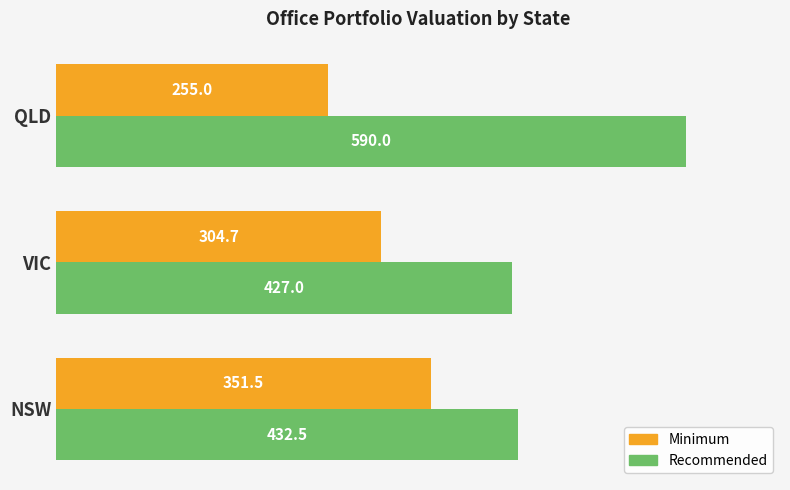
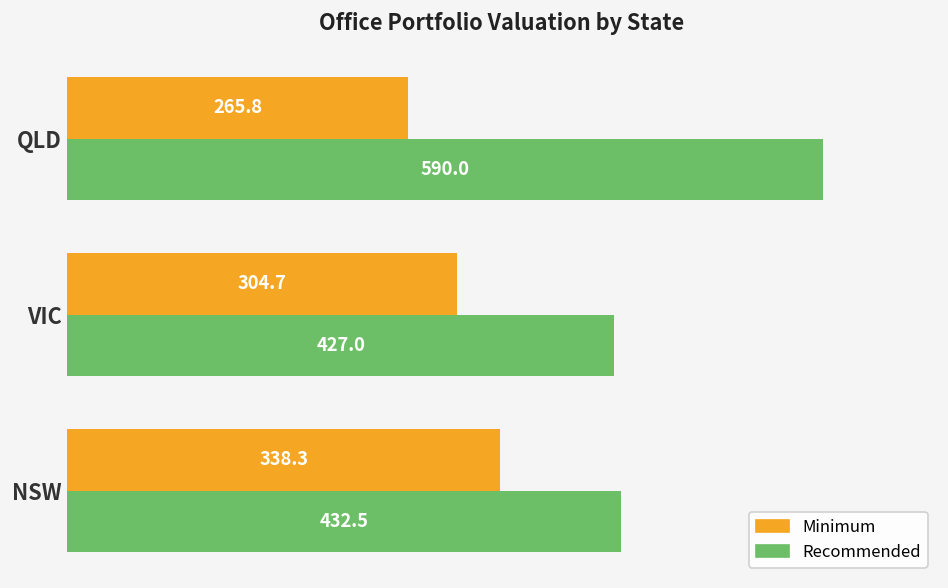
  {
    "Minimum": {
-     "QLD": 255.0,
+     "QLD": 265.8,
      "VIC": 304.7,
-     "NSW": 351.5
+     "NSW": 338.3
    },
    "Recommended": {
      "QLD": 590.0,
      "VIC": 427.0,
      "NSW": 432.5
    }
  }
